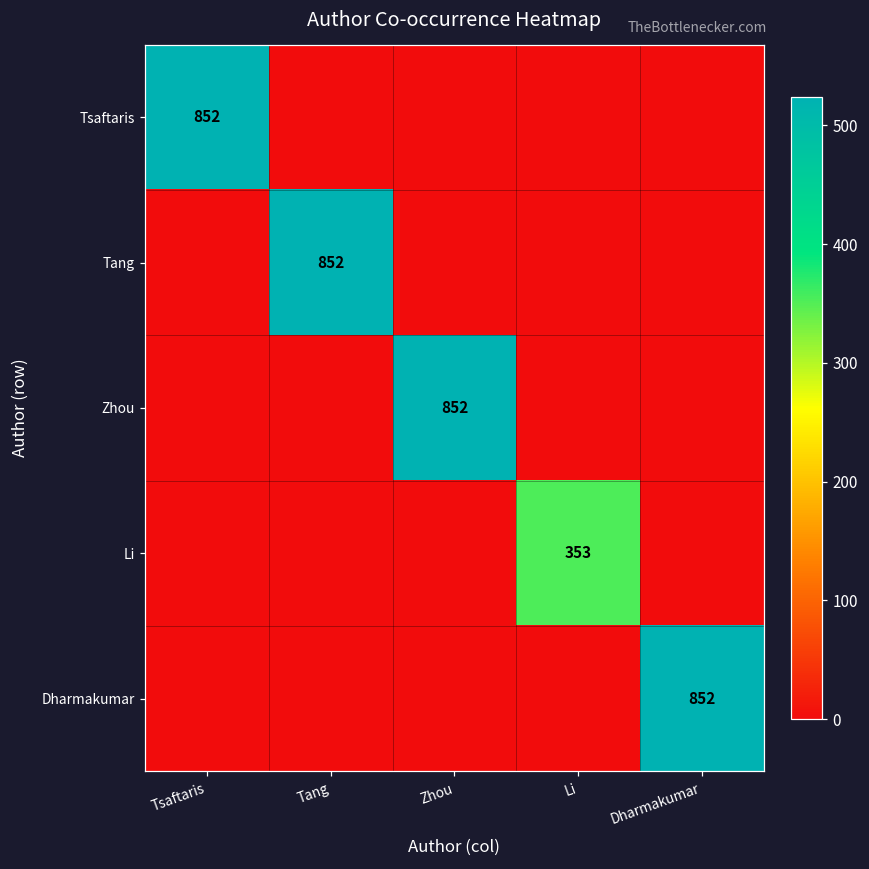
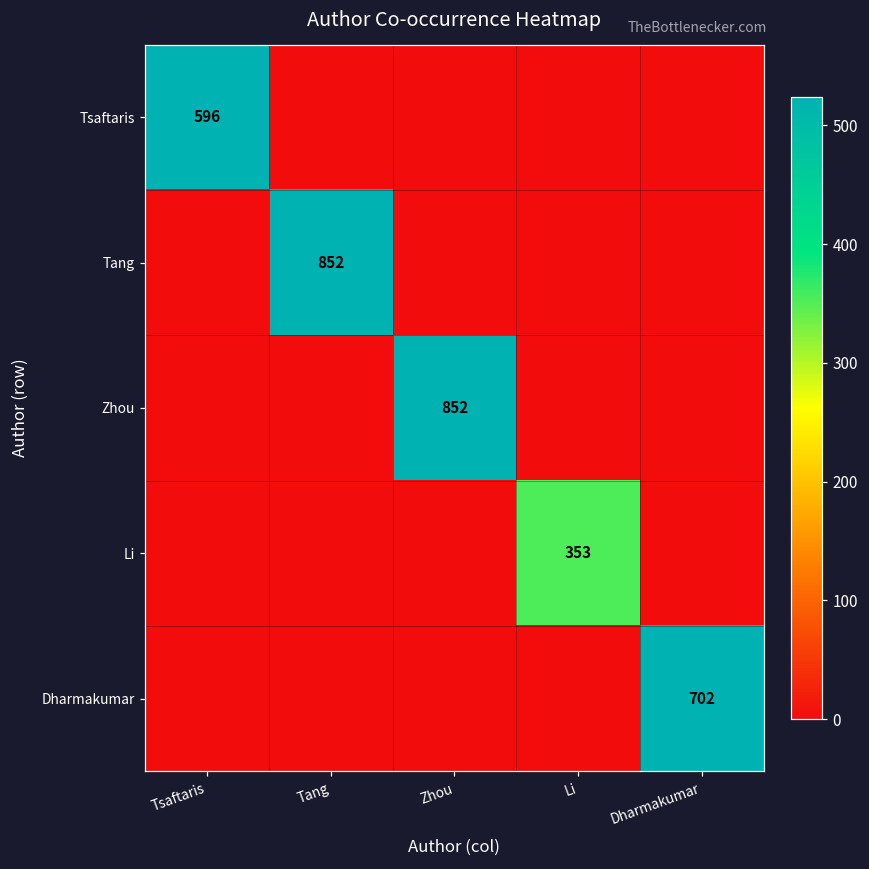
  {
    "Tsaftaris": {
-     "Tsaftaris": 852
+     "Tsaftaris": 596
    },
    "Tang": {
      "Tang": 852
    },
    "Zhou": {
      "Zhou": 852
    },
    "Li": {
      "Li": 353
    },
    "Dharmakumar": {
-     "Dharmakumar": 852
+     "Dharmakumar": 702
    }
  }
